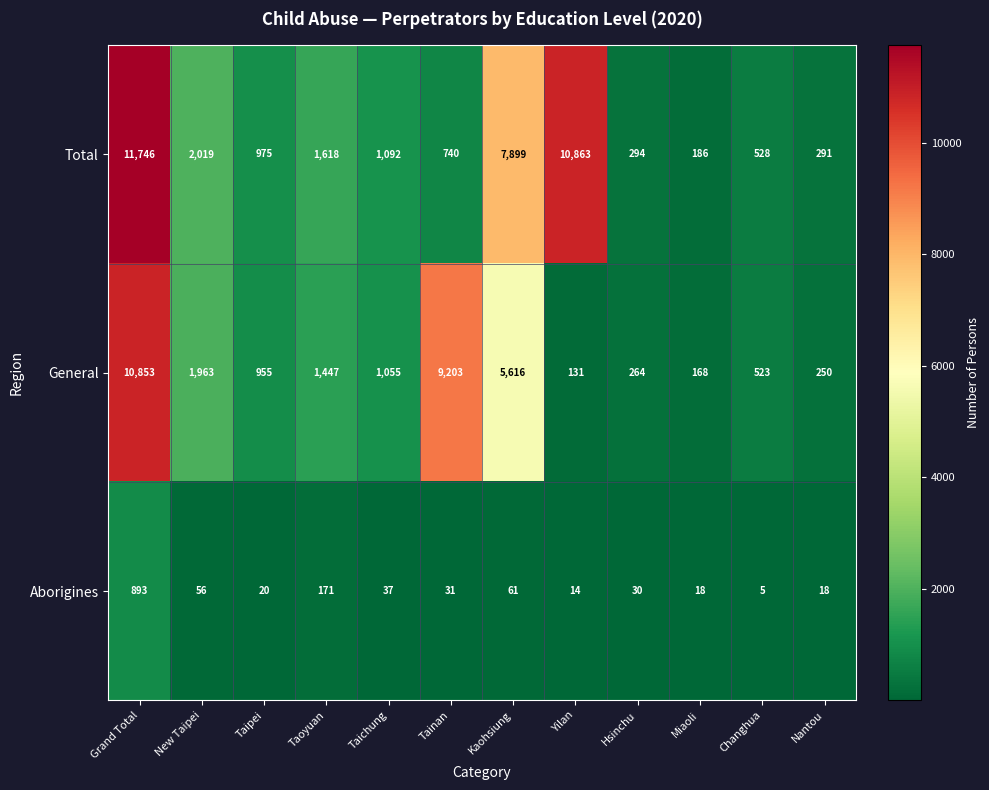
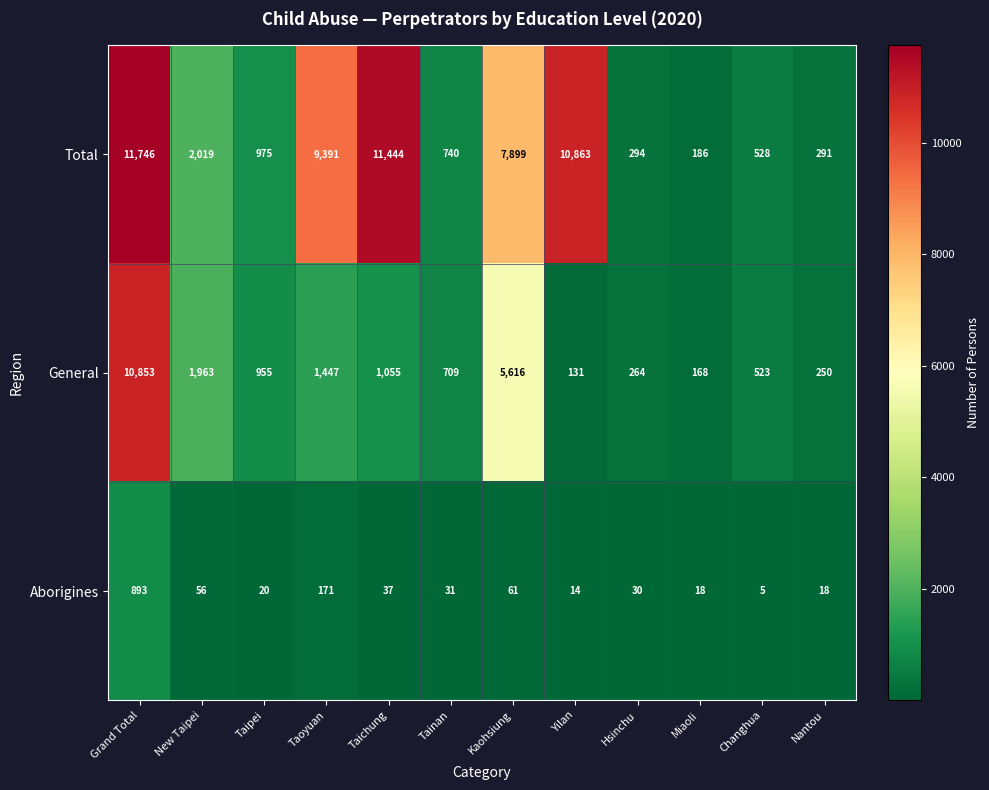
  {
    "Total": {
      "Grand Total": "11,746",
      "New Taipei": "2,019",
      "Taipei": "975",
-     "Taoyuan": "1,618",
-     "Taichung": "1,092",
+     "Taoyuan": "9,391",
+     "Taichung": "11,444",
      "Tainan": "740",
      "Kaohsiung": "7,899",
      "Yilan": "10,863",
      "Hsinchu": "294",
      "Miaoli": "186",
      "Changhua": "528",
      "Nantou": "291"
    },
    "General": {
      "Grand Total": "10,853",
      "New Taipei": "1,963",
      "Taipei": "955",
      "Taoyuan": "1,447",
      "Taichung": "1,055",
-     "Tainan": "9,203",
+     "Tainan": "709",
      "Kaohsiung": "5,616",
      "Yilan": "131",
      "Hsinchu": "264",
      "Miaoli": "168",
      "Changhua": "523",
      "Nantou": "250"
    },
    "Aborigines": {
      "Grand Total": "893",
      "New Taipei": "56",
      "Taipei": "20",
      "Taoyuan": "171",
      "Taichung": "37",
      "Tainan": "31",
      "Kaohsiung": "61",
      "Yilan": "14",
      "Hsinchu": "30",
      "Miaoli": "18",
      "Changhua": "5",
      "Nantou": "18"
    }
  }
